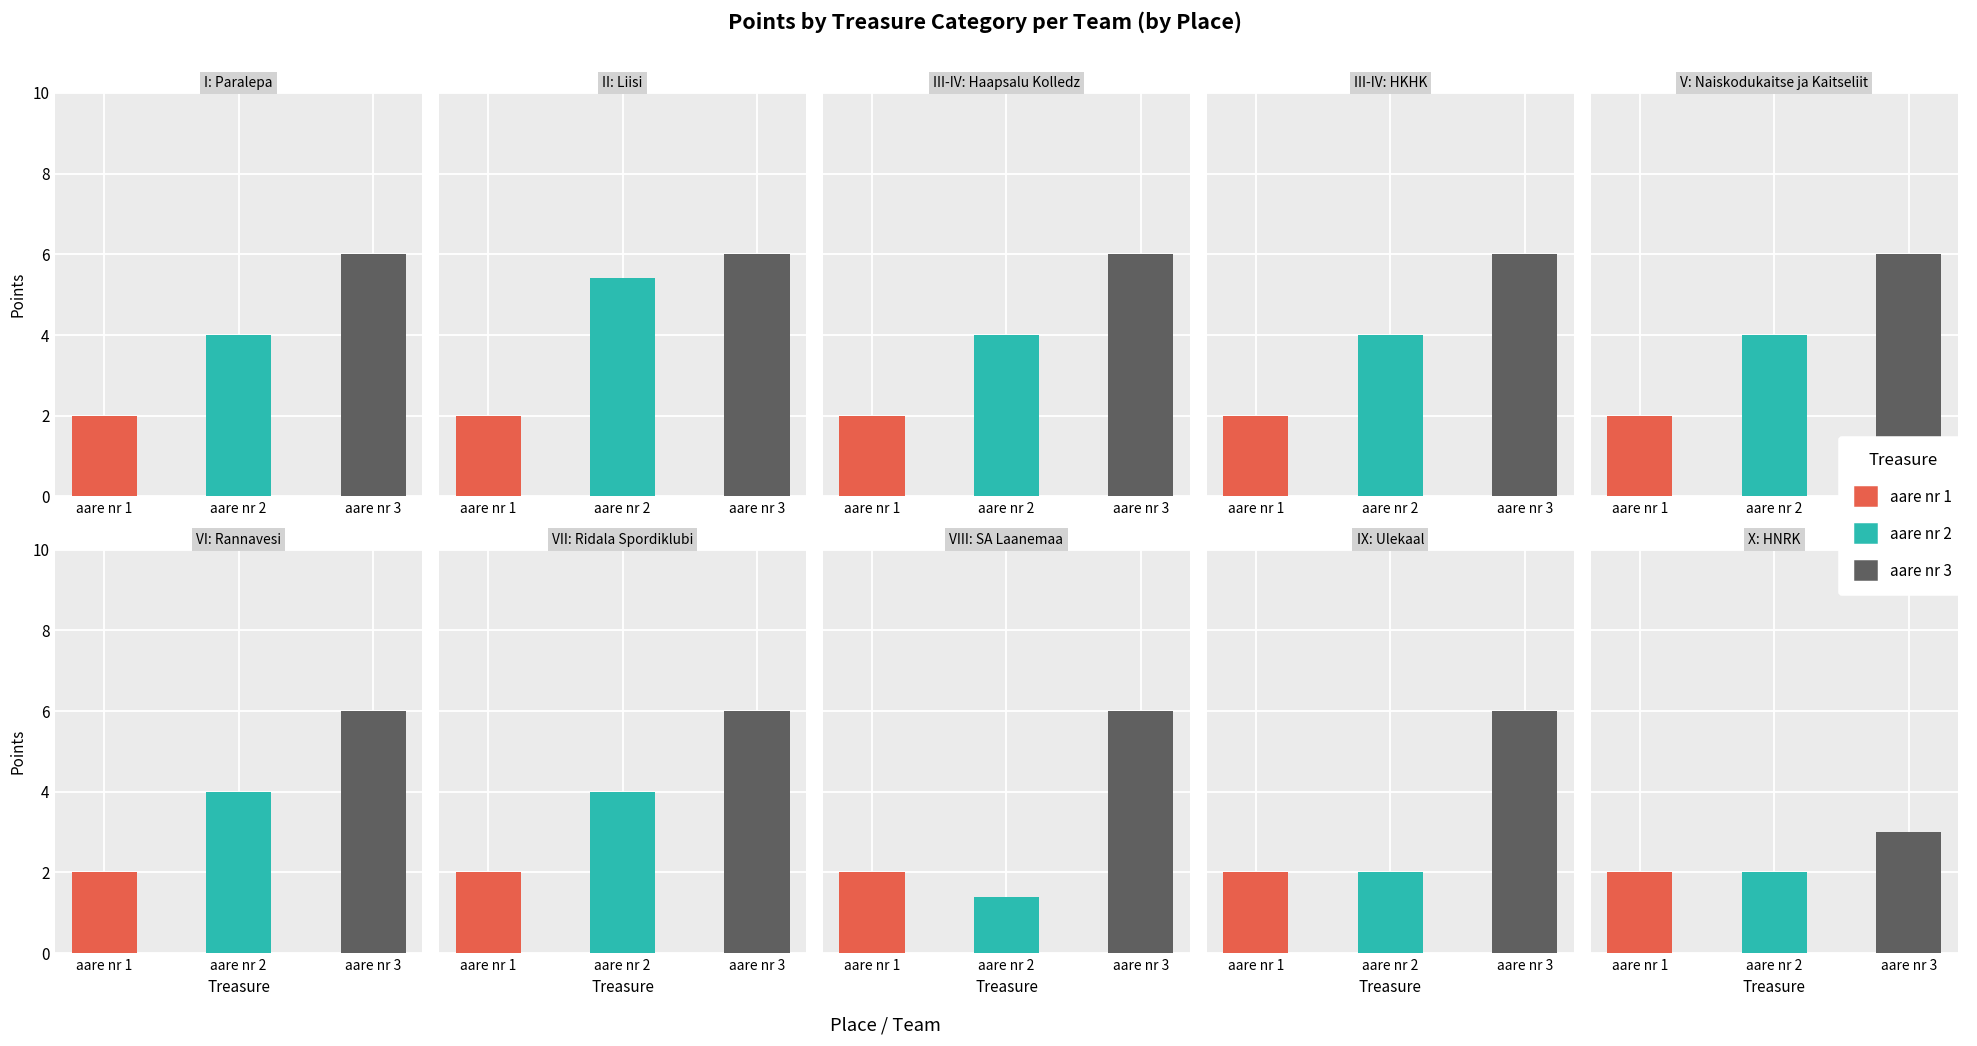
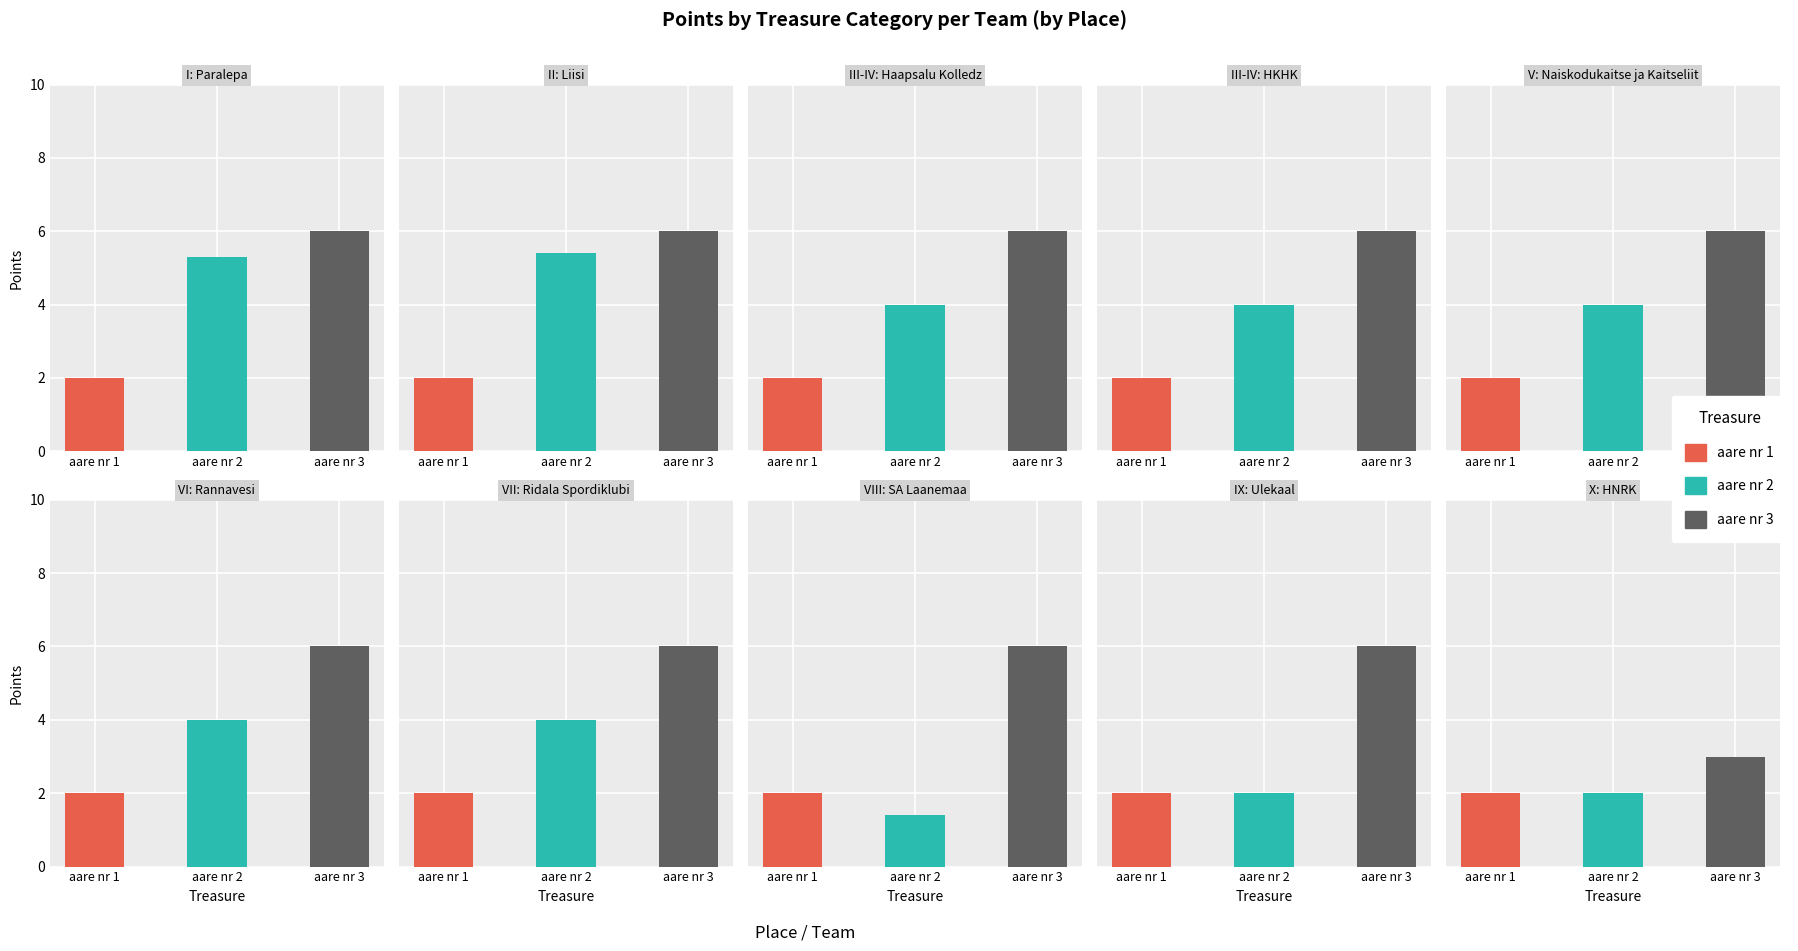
  {
    "I: Paralepa": {
      "aare nr 1": 2.0,
-     "aare nr 2": 4.0,
+     "aare nr 2": 5.3,
      "aare nr 3": 6.0
    },
    "VI: Rannavesi": {
      "aare nr 1": 2.0,
      "aare nr 2": 4.0,
      "aare nr 3": 6.0
    }
  }
